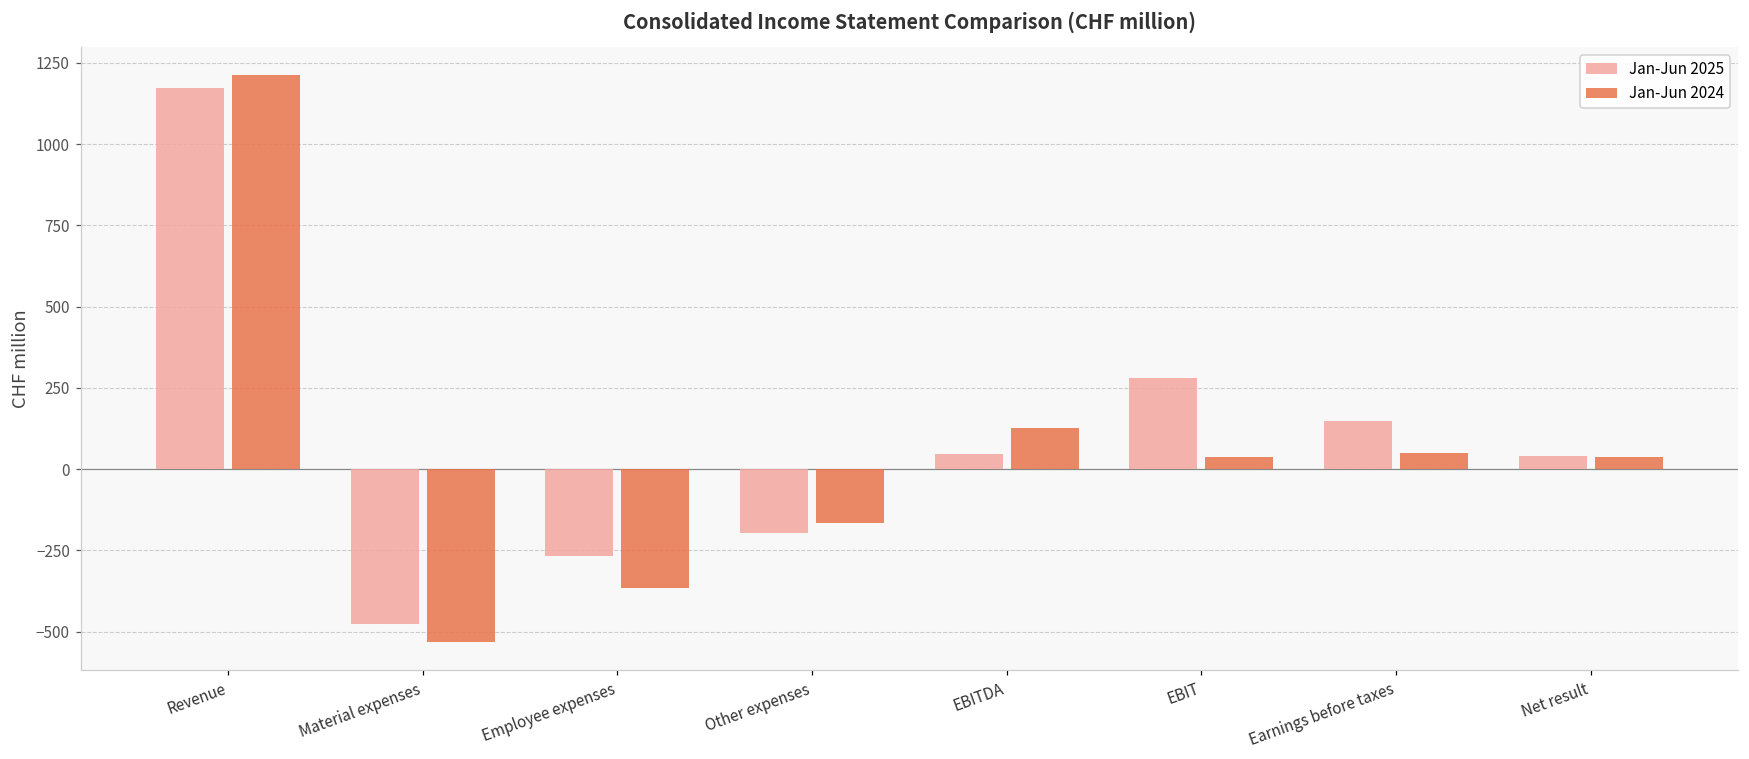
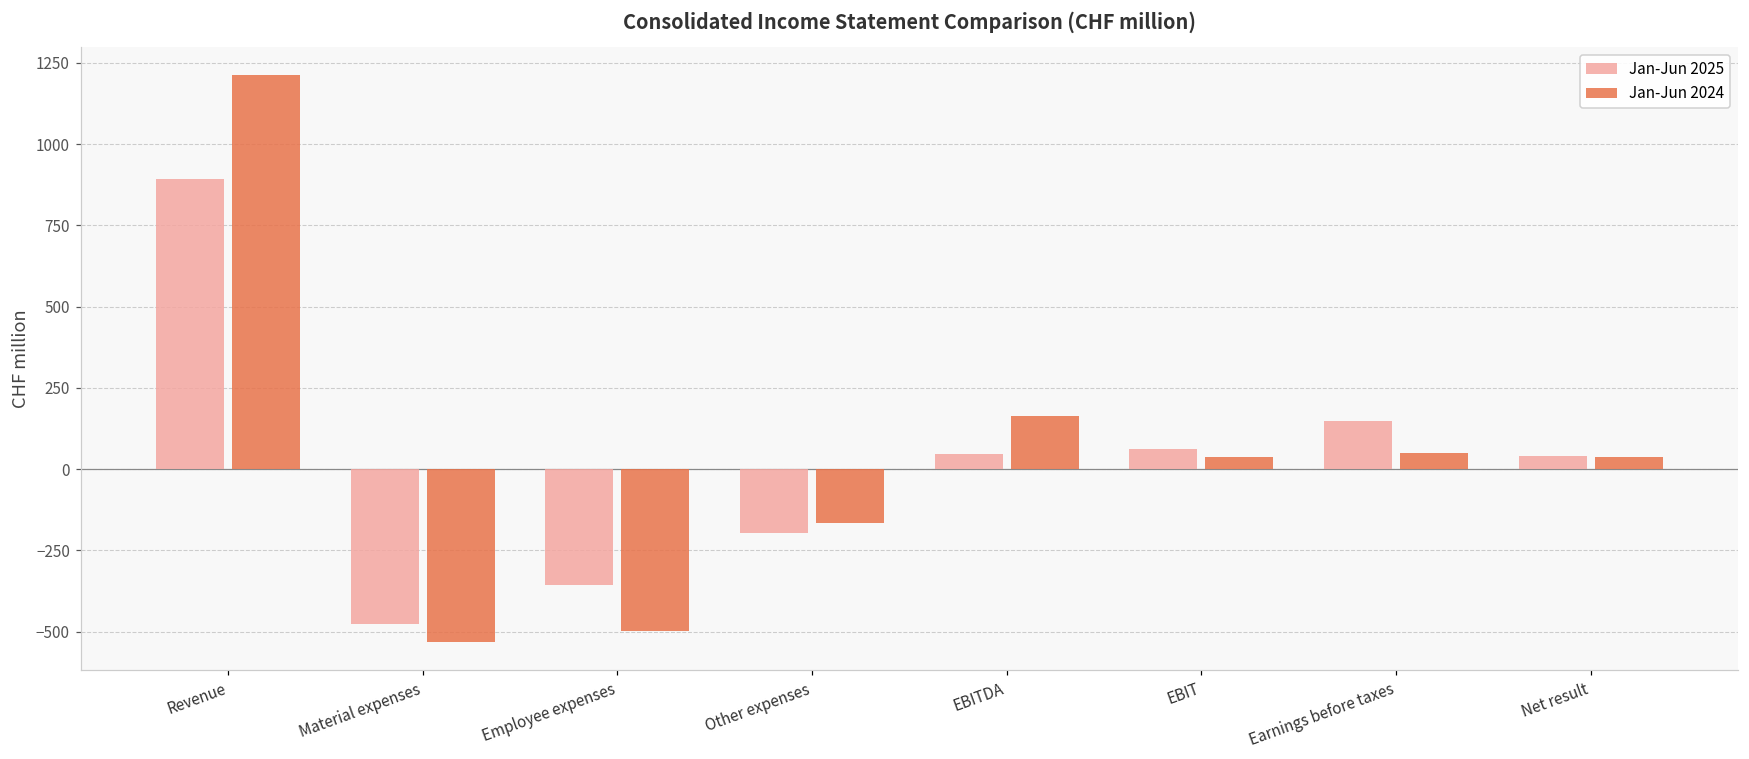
  {
    "Jan-Jun 2025": {
-     "Revenue": 1170,
+     "Revenue": 890,
      "Material expenses": -480,
-     "Employee expenses": -270,
+     "Employee expenses": -360,
      "Other expenses": -200,
      "EBITDA": 50,
-     "EBIT": 280,
+     "EBIT": 60,
      "Earnings before taxes": 150,
      "Net result": 40
    },
    "Jan-Jun 2024": {
      "Revenue": 1210,
      "Material expenses": -530,
-     "Employee expenses": -370,
+     "Employee expenses": -500,
      "Other expenses": -160,
-     "EBITDA": 130,
+     "EBITDA": 160,
      "EBIT": 40,
      "Earnings before taxes": 50,
      "Net result": 40
    }
  }
